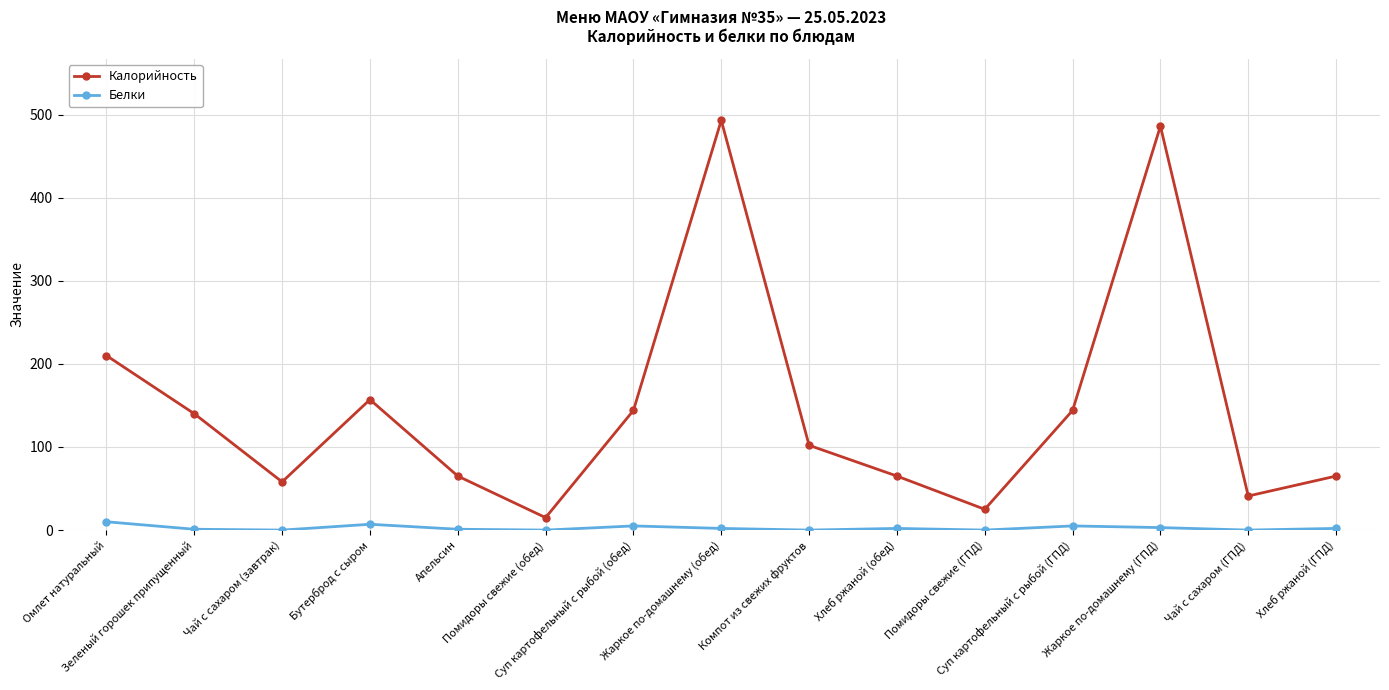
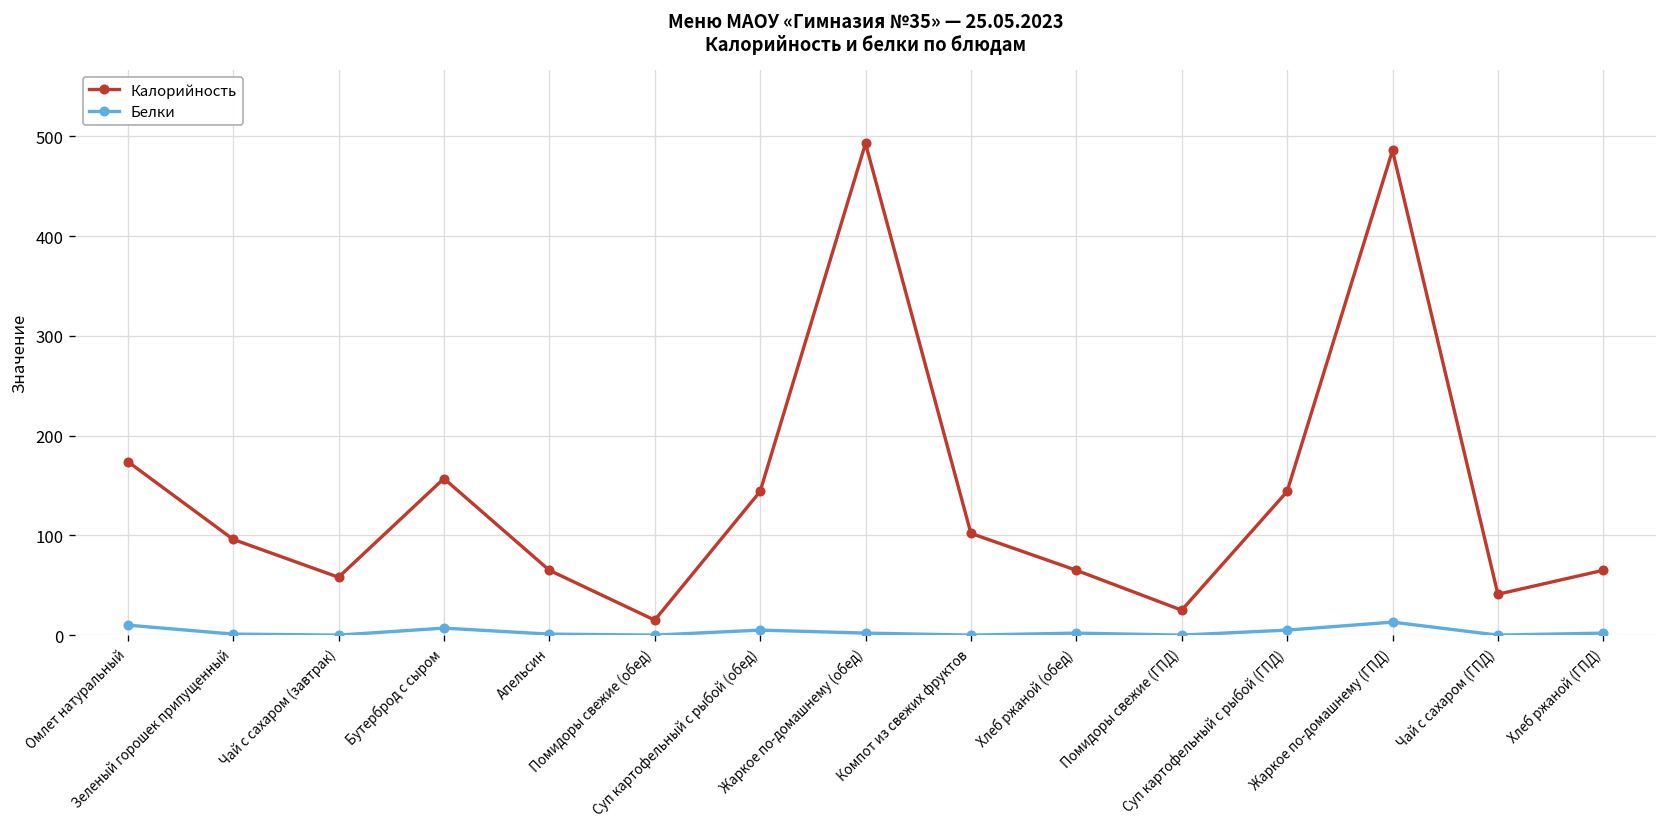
  {
    "Калорийность": {
-     "Омлет натуральный": 210,
-     "Зеленый горошек припущенный": 140,
+     "Омлет натуральный": 170,
+     "Зеленый горошек припущенный": 100,
      "Чай с сахаром (завтрак)": 60,
      "Бутерброд с сыром": 160,
      "Апельсин": 70,
      "Помидоры свежие (обед)": 20,
      "Суп картофельный с рыбой (обед)": 140,
      "Жаркое по-домашнему (обед)": 490,
      "Компот из свежих фруктов": 100,
      "Хлеб ржаной (обед)": 70,
      "Помидоры свежие (ГПД)": 30,
      "Суп картофельный с рыбой (ГПД)": 140,
      "Жаркое по-домашнему (ГПД)": 490,
      "Чай с сахаром (ГПД)": 40,
      "Хлеб ржаной (ГПД)": 70
    },
    "Белки": {
      "Омлет натуральный": 10,
      "Зеленый горошек припущенный": 0,
      "Чай с сахаром (завтрак)": 0,
      "Бутерброд с сыром": 10,
      "Апельсин": 0,
      "Помидоры свежие (обед)": 0,
      "Суп картофельный с рыбой (обед)": 10,
      "Жаркое по-домашнему (обед)": 0,
      "Компот из свежих фруктов": 0,
      "Хлеб ржаной (обед)": 0,
      "Помидоры свежие (ГПД)": 0,
      "Суп картофельный с рыбой (ГПД)": 10,
-     "Жаркое по-домашнему (ГПД)": 0,
+     "Жаркое по-домашнему (ГПД)": 10,
      "Чай с сахаром (ГПД)": 0,
      "Хлеб ржаной (ГПД)": 0
    }
  }
